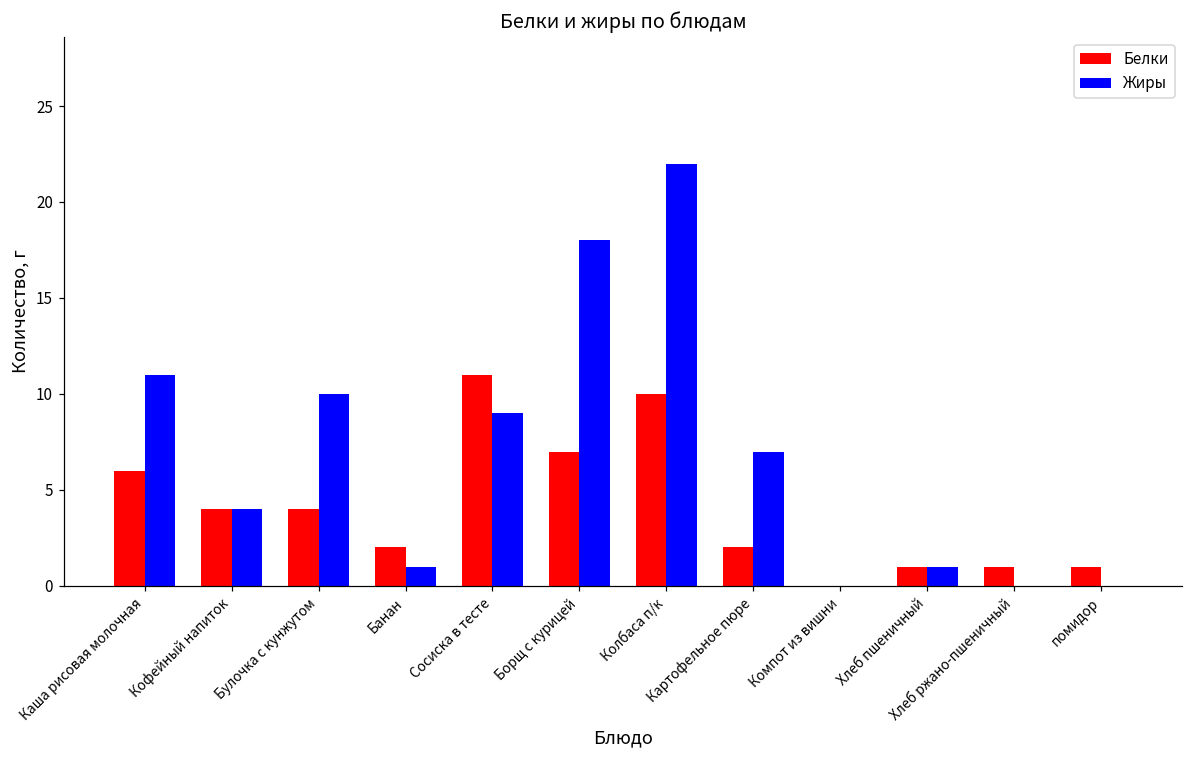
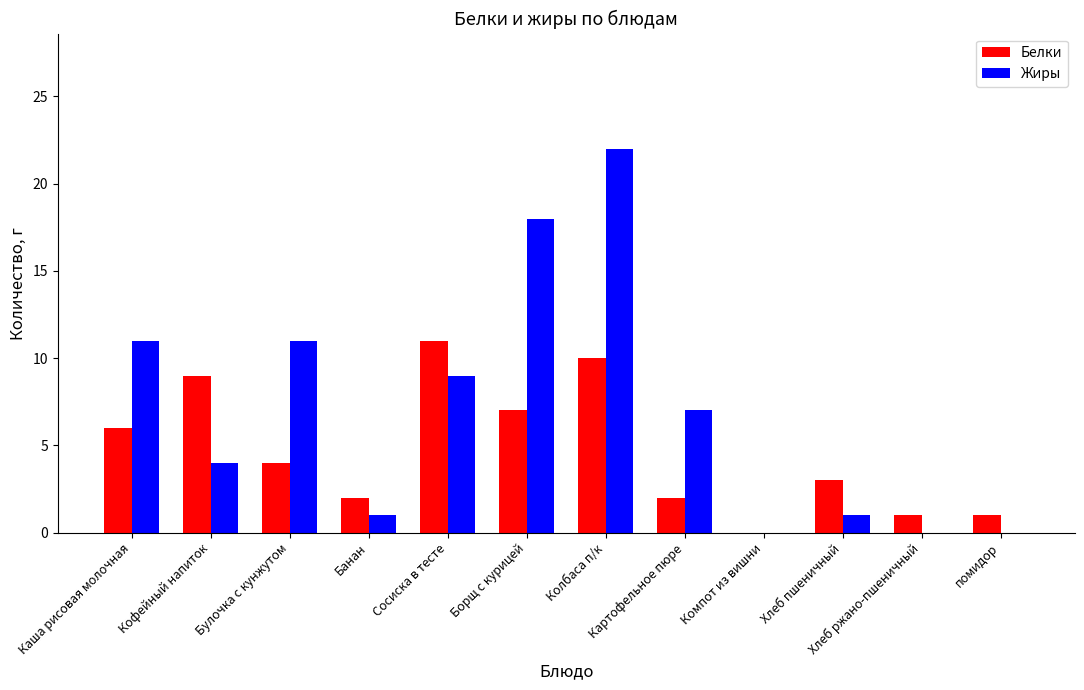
  {
    "Белки": {
      "Каша рисовая молочная": 6,
-     "Кофейный напиток": 4,
+     "Кофейный напиток": 9,
      "Булочка с кунжутом": 4,
      "Банан": 2,
      "Сосиска в тесте": 11,
      "Борщ с курицей": 7,
      "Колбаса п/к": 10,
      "Картофельное пюре": 2,
      "Компот из вишни": 0,
-     "Хлеб пшеничный": 1,
+     "Хлеб пшеничный": 3,
      "Хлеб ржано-пшеничный": 1,
      "помидор": 1
    },
    "Жиры": {
      "Каша рисовая молочная": 11,
      "Кофейный напиток": 4,
-     "Булочка с кунжутом": 10,
+     "Булочка с кунжутом": 11,
      "Банан": 1,
      "Сосиска в тесте": 9,
      "Борщ с курицей": 18,
      "Колбаса п/к": 22,
      "Картофельное пюре": 7,
      "Компот из вишни": 0,
      "Хлеб пшеничный": 1,
      "Хлеб ржано-пшеничный": 0,
      "помидор": 0
    }
  }
